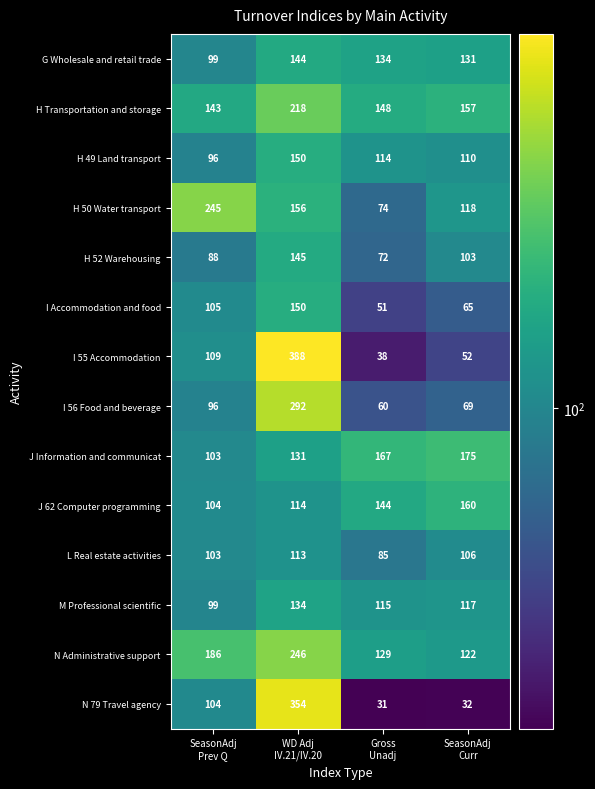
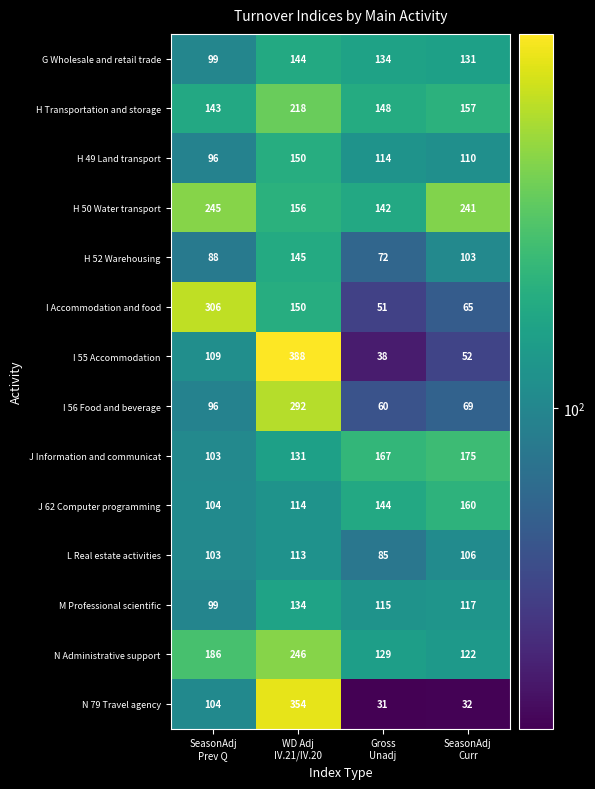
  {
    "G Wholesale and retail trade": {
      "SeasonAdj Prev Q": 99,
      "WD Adj IV.21/IV.20": 144,
      "Gross Unadj": 134,
      "SeasonAdj Curr": 131
    },
    "H Transportation and storage": {
      "SeasonAdj Prev Q": 143,
      "WD Adj IV.21/IV.20": 218,
      "Gross Unadj": 148,
      "SeasonAdj Curr": 157
    },
    "H 49 Land transport": {
      "SeasonAdj Prev Q": 96,
      "WD Adj IV.21/IV.20": 150,
      "Gross Unadj": 114,
      "SeasonAdj Curr": 110
    },
    "H 50 Water transport": {
      "SeasonAdj Prev Q": 245,
      "WD Adj IV.21/IV.20": 156,
-     "Gross Unadj": 74,
-     "SeasonAdj Curr": 118
+     "Gross Unadj": 142,
+     "SeasonAdj Curr": 241
    },
    "H 52 Warehousing": {
      "SeasonAdj Prev Q": 88,
      "WD Adj IV.21/IV.20": 145,
      "Gross Unadj": 72,
      "SeasonAdj Curr": 103
    },
    "I Accommodation and food": {
-     "SeasonAdj Prev Q": 105,
+     "SeasonAdj Prev Q": 306,
      "WD Adj IV.21/IV.20": 150,
      "Gross Unadj": 51,
      "SeasonAdj Curr": 65
    },
    "I 55 Accommodation": {
      "SeasonAdj Prev Q": 109,
      "WD Adj IV.21/IV.20": 388,
      "Gross Unadj": 38,
      "SeasonAdj Curr": 52
    },
    "I 56 Food and beverage": {
      "SeasonAdj Prev Q": 96,
      "WD Adj IV.21/IV.20": 292,
      "Gross Unadj": 60,
      "SeasonAdj Curr": 69
    },
    "J Information and communicat": {
      "SeasonAdj Prev Q": 103,
      "WD Adj IV.21/IV.20": 131,
      "Gross Unadj": 167,
      "SeasonAdj Curr": 175
    },
    "J 62 Computer programming": {
      "SeasonAdj Prev Q": 104,
      "WD Adj IV.21/IV.20": 114,
      "Gross Unadj": 144,
      "SeasonAdj Curr": 160
    },
    "L Real estate activities": {
      "SeasonAdj Prev Q": 103,
      "WD Adj IV.21/IV.20": 113,
      "Gross Unadj": 85,
      "SeasonAdj Curr": 106
    },
    "M Professional scientific": {
      "SeasonAdj Prev Q": 99,
      "WD Adj IV.21/IV.20": 134,
      "Gross Unadj": 115,
      "SeasonAdj Curr": 117
    },
    "N Administrative support": {
      "SeasonAdj Prev Q": 186,
      "WD Adj IV.21/IV.20": 246,
      "Gross Unadj": 129,
      "SeasonAdj Curr": 122
    },
    "N 79 Travel agency": {
      "SeasonAdj Prev Q": 104,
      "WD Adj IV.21/IV.20": 354,
      "Gross Unadj": 31,
      "SeasonAdj Curr": 32
    }
  }
